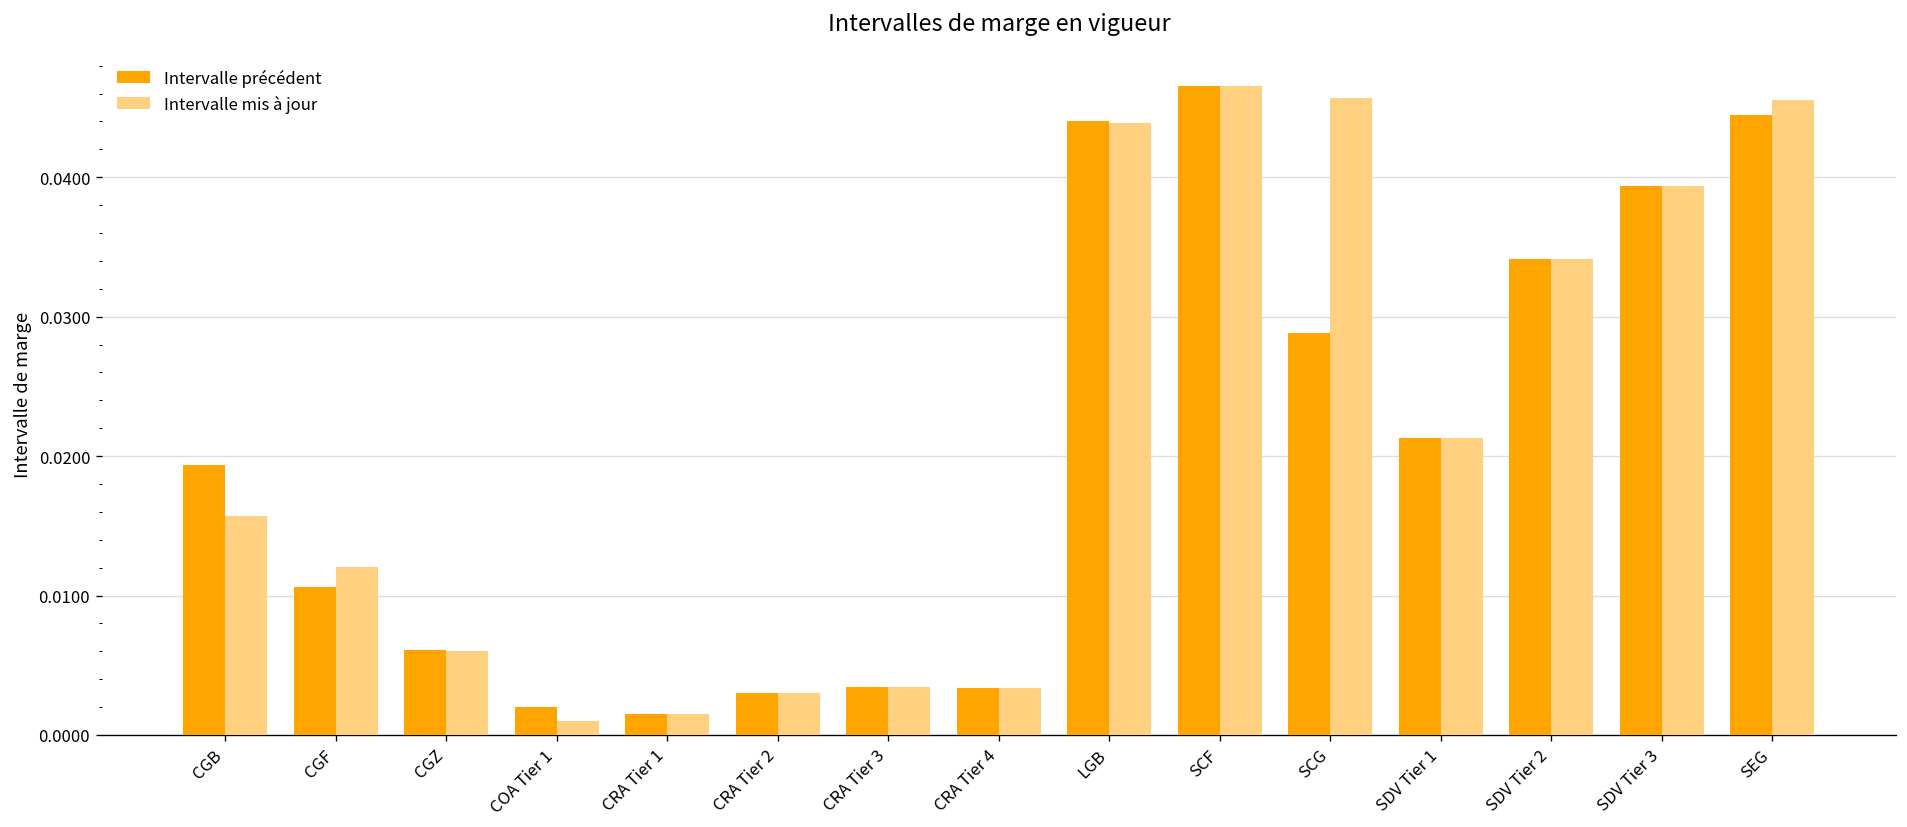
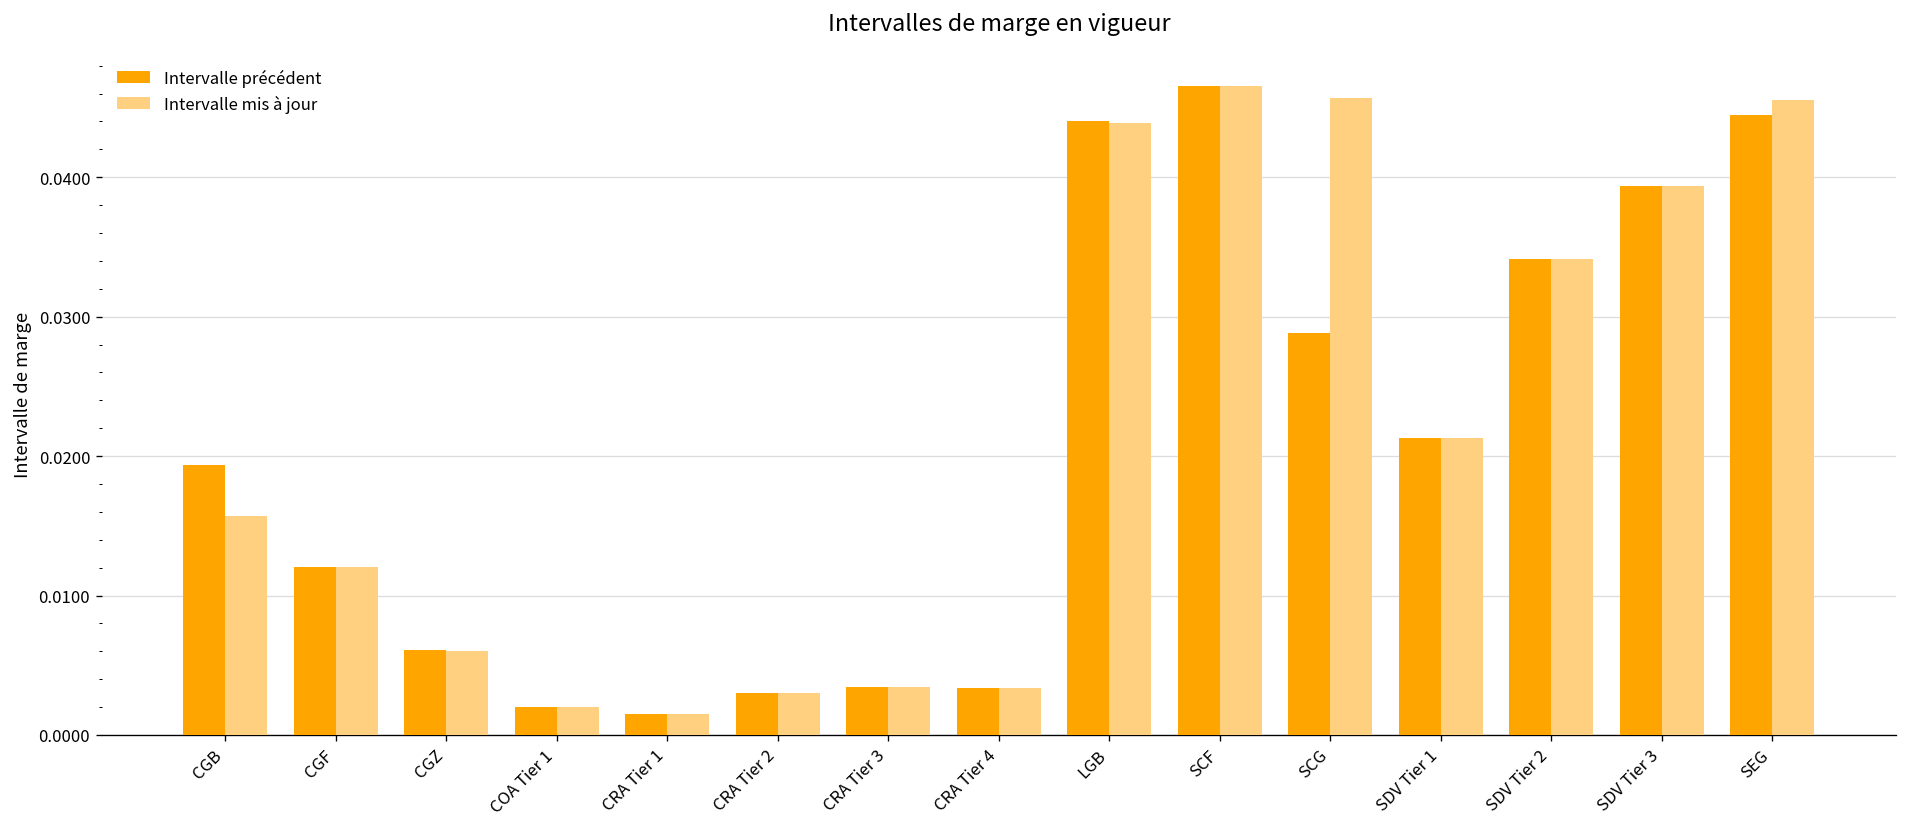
  {
    "Intervalle précédent": {
      "CGB": 0.0194,
-     "CGF": 0.0106,
+     "CGF": 0.0121,
      "CGZ": 0.0061,
      "COA Tier 1": 0.0020,
      "CRA Tier 1": 0.0015,
      "CRA Tier 2": 0.0030,
      "CRA Tier 3": 0.0035,
      "CRA Tier 4": 0.0034,
      "LGB": 0.0440,
      "SCF": 0.0465,
      "SCG": 0.0288,
      "SDV Tier 1": 0.0213,
      "SDV Tier 2": 0.0341,
      "SDV Tier 3": 0.0394,
      "SEG": 0.0444
    },
    "Intervalle mis à jour": {
      "CGB": 0.0157,
      "CGF": 0.0120,
      "CGZ": 0.0060,
-     "COA Tier 1": 0.0010,
+     "COA Tier 1": 0.0020,
      "CRA Tier 1": 0.0015,
      "CRA Tier 2": 0.0030,
      "CRA Tier 3": 0.0035,
      "CRA Tier 4": 0.0034,
      "LGB": 0.0439,
      "SCF": 0.0465,
      "SCG": 0.0457,
      "SDV Tier 1": 0.0213,
      "SDV Tier 2": 0.0341,
      "SDV Tier 3": 0.0394,
      "SEG": 0.0455
    }
  }
